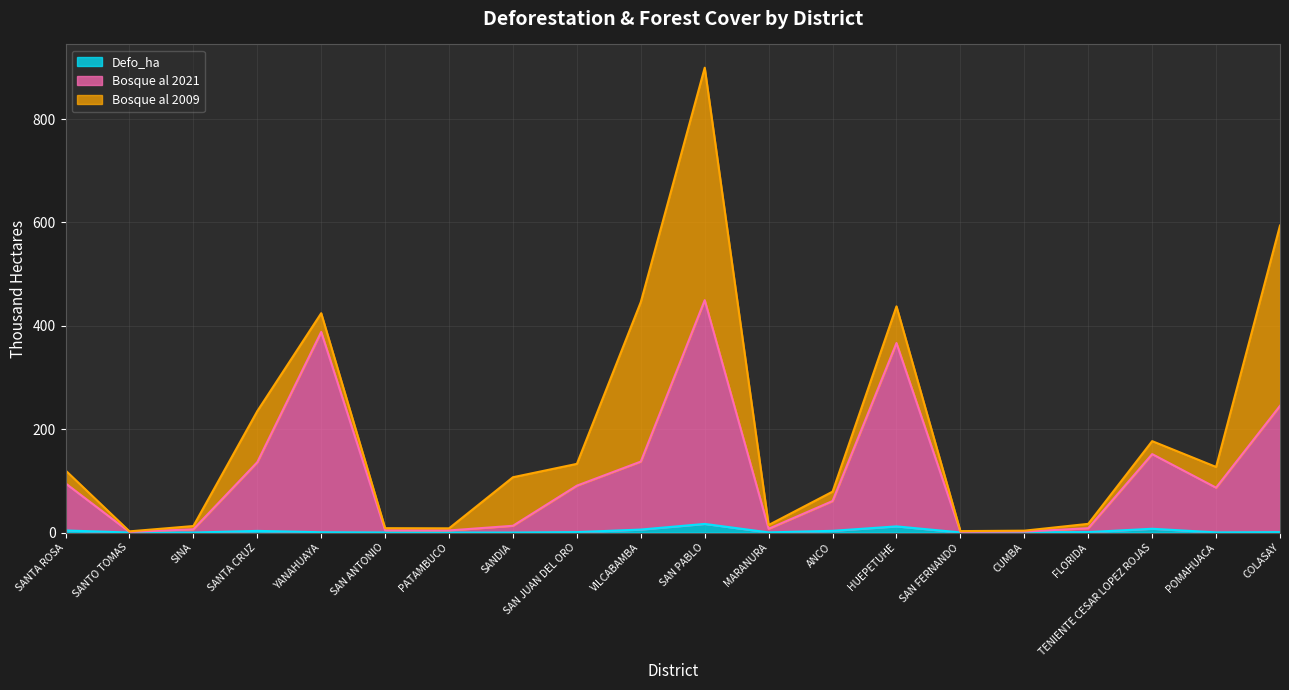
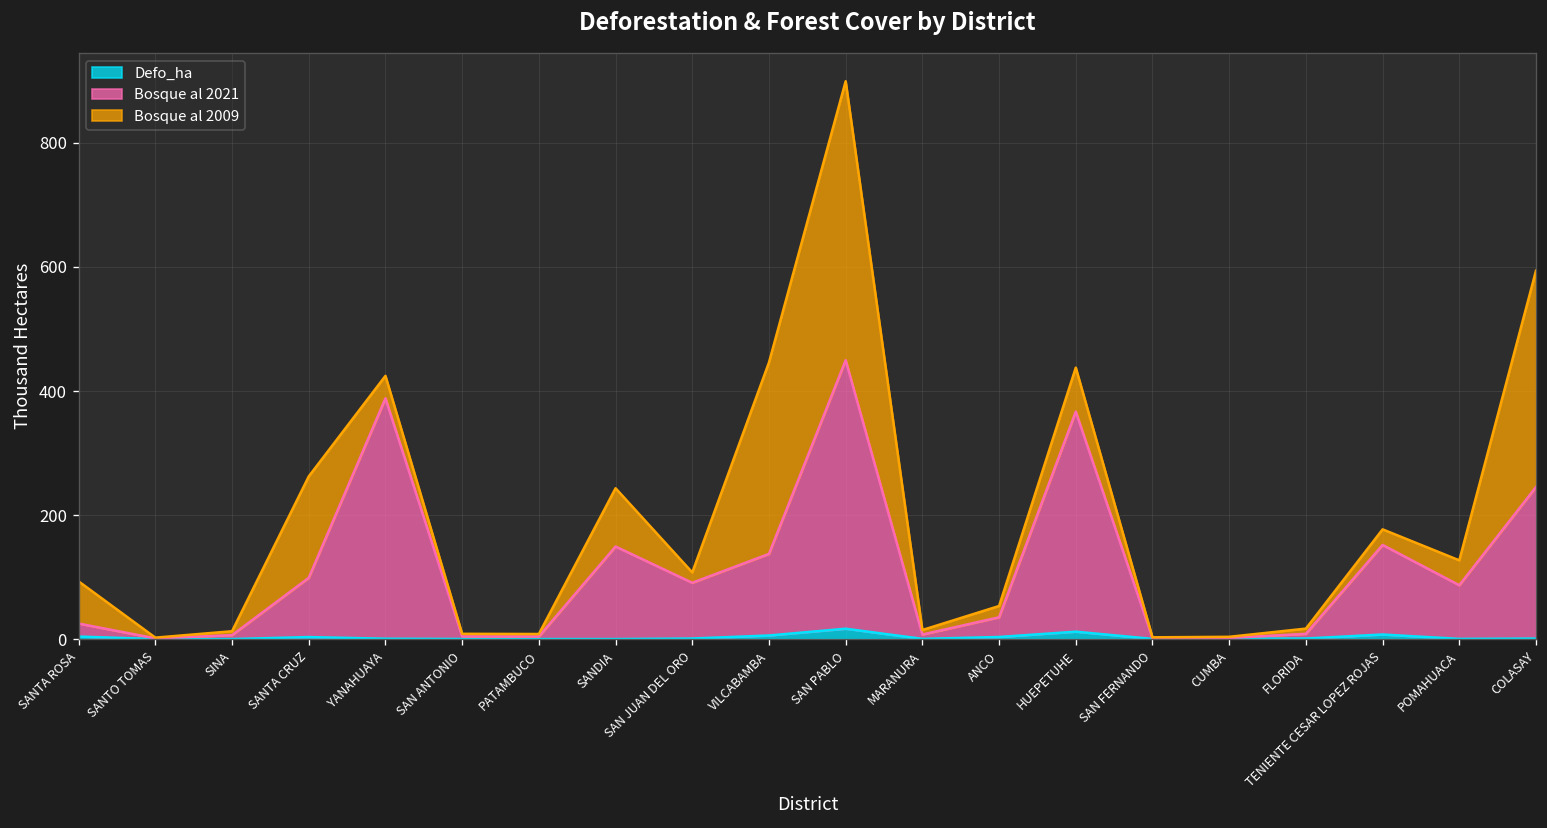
  {
    "Defo_ha": {
      "SANTA ROSA": 0,
      "SINA": 0,
      "SANTA CRUZ": 0,
      "YANAHUAYA": 0,
      "SANDIA": 0,
      "SAN JUAN DEL ORO": 0,
      "VILCABAMBA": 10,
      "SAN PABLO": 20,
      "MARANURA": 0,
      "ANCO": 0,
      "HUEPETUHE": 10,
      "FLORIDA": 0,
      "TENIENTE CESAR LOPEZ ROJAS": 10,
      "POMAHUACA": 0,
      "COLASAY": 0
    },
    "Bosque al 2021": {
-     "SANTA ROSA": 90,
+     "SANTA ROSA": 20,
      "SINA": 10,
-     "SANTA CRUZ": 130,
+     "SANTA CRUZ": 100,
      "YANAHUAYA": 390,
-     "SANDIA": 10,
+     "SANDIA": 150,
      "SAN JUAN DEL ORO": 90,
      "VILCABAMBA": 130,
      "SAN PABLO": 430,
      "MARANURA": 10,
-     "ANCO": 60,
+     "ANCO": 30,
      "HUEPETUHE": 350,
      "FLORIDA": 10,
      "TENIENTE CESAR LOPEZ ROJAS": 140,
      "POMAHUACA": 90,
      "COLASAY": 240
    },
    "Bosque al 2009": {
-     "SANTA ROSA": 30,
+     "SANTA ROSA": 70,
      "SINA": 10,
-     "SANTA CRUZ": 100,
+     "SANTA CRUZ": 160,
      "YANAHUAYA": 40,
      "SANDIA": 90,
-     "SAN JUAN DEL ORO": 40,
+     "SAN JUAN DEL ORO": 20,
      "VILCABAMBA": 310,
      "SAN PABLO": 450,
      "MARANURA": 10,
      "ANCO": 20,
      "HUEPETUHE": 70,
      "FLORIDA": 10,
      "TENIENTE CESAR LOPEZ ROJAS": 30,
      "POMAHUACA": 40,
      "COLASAY": 350
    }
  }
